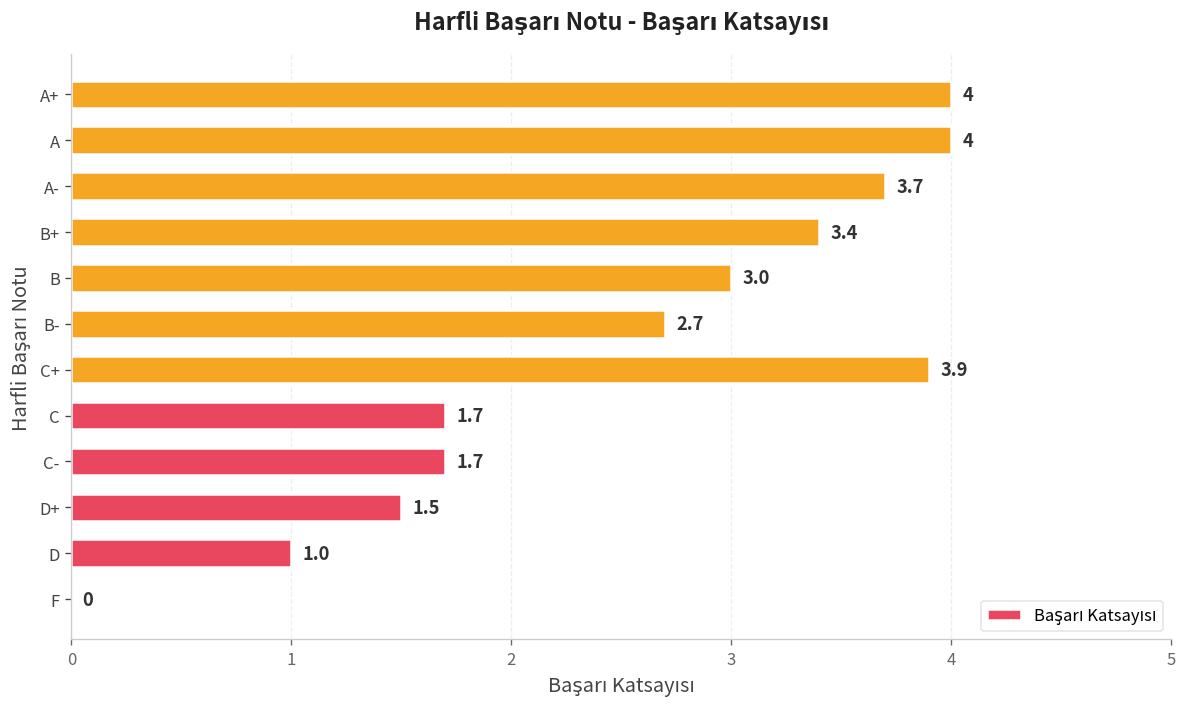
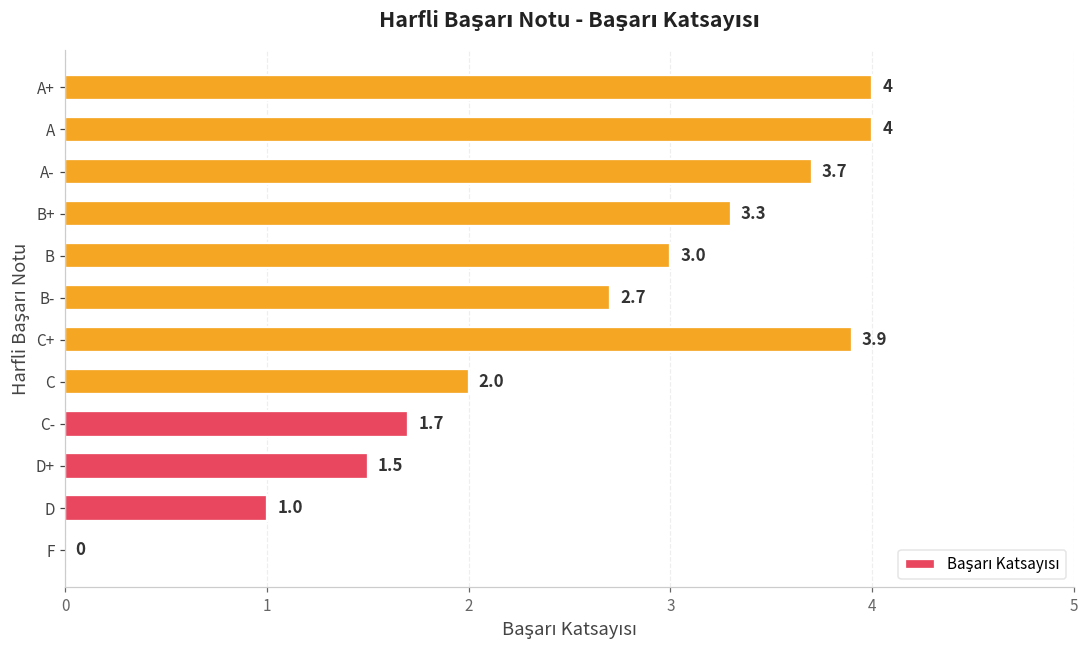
  {
    "A+": 4,
    "A": 4,
    "A-": 3.7,
-   "B+": 3.4,
+   "B+": 3.3,
    "B": 3.0,
    "B-": 2.7,
    "C+": 3.9,
-   "C": 1.7,
+   "C": 2.0,
    "C-": 1.7,
    "D+": 1.5,
    "D": 1.0,
    "F": 0
  }
